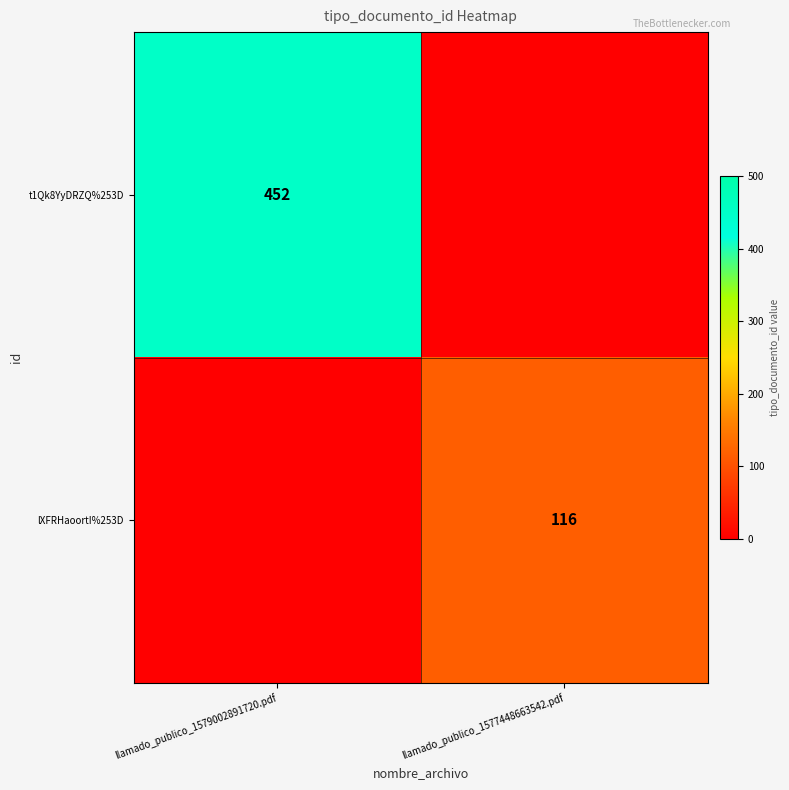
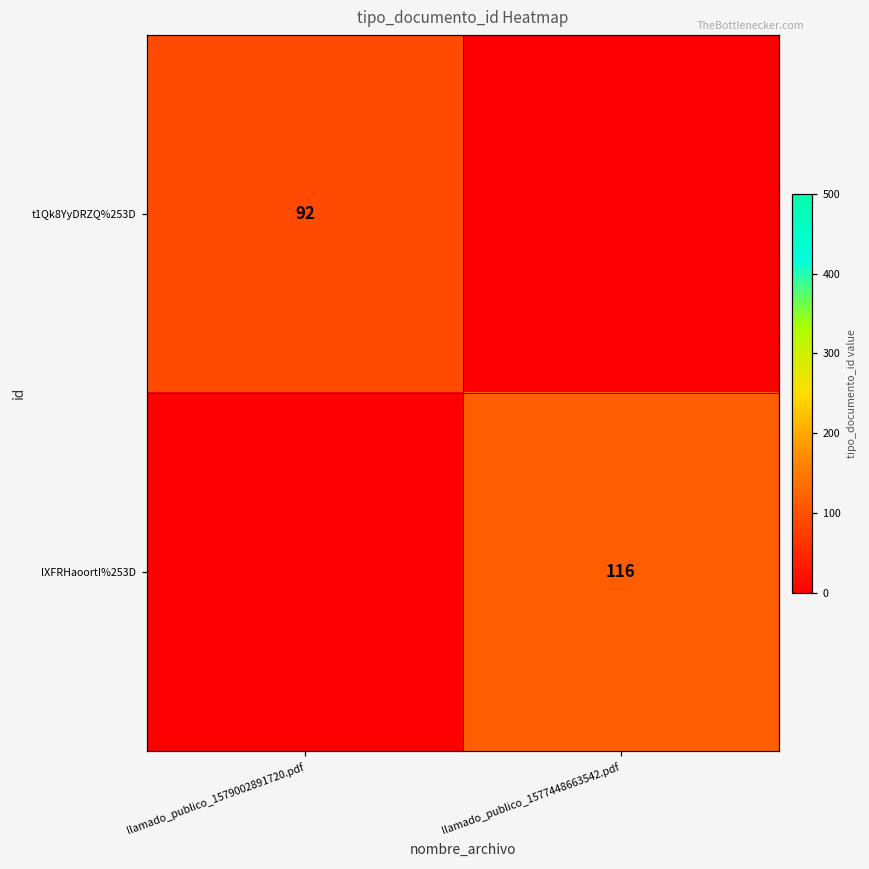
  {
    "t1Qk8YyDRZQ%253D": {
-     "llamado_publico_1579002891720.pdf": 452
+     "llamado_publico_1579002891720.pdf": 92
    },
    "lXFRHaoortI%253D": {
      "llamado_publico_1577448663542.pdf": 116
    }
  }
